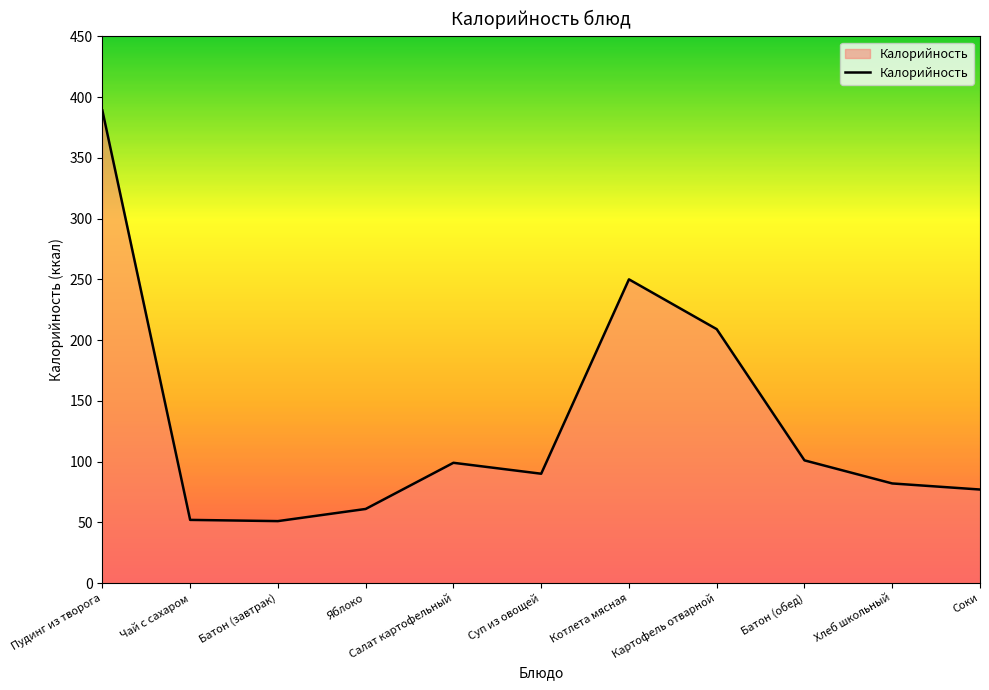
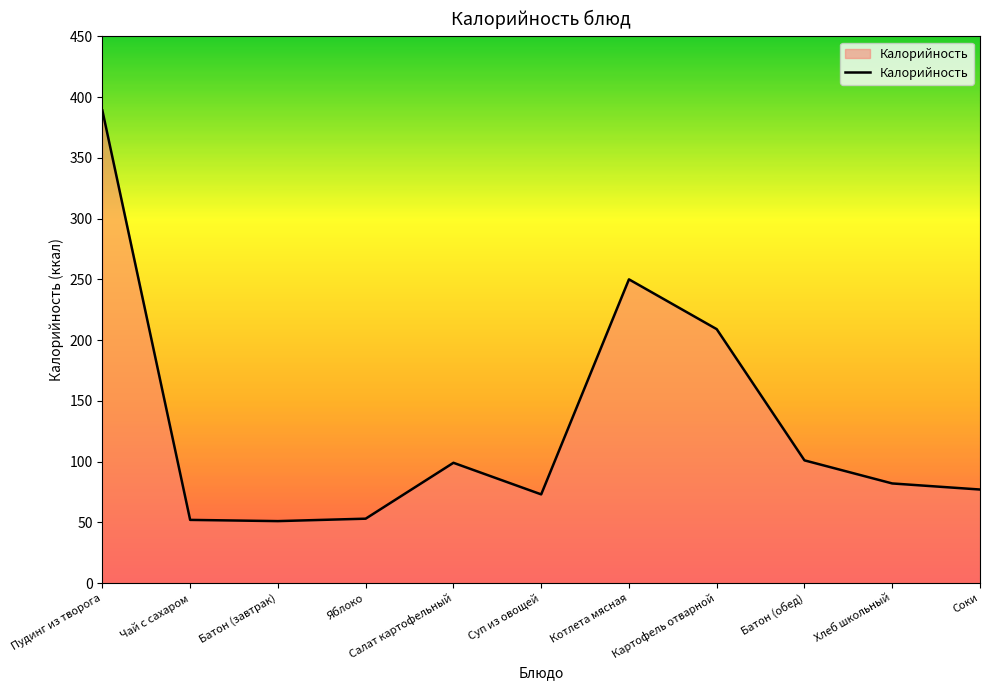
  {
    "Пудинг из творога": 389,
    "Чай с сахаром": 52,
    "Батон (завтрак)": 51,
-   "Яблоко": 61,
+   "Яблоко": 53,
    "Салат картофельный": 99,
-   "Суп из овощей": 90,
+   "Суп из овощей": 73,
    "Котлета мясная": 250,
    "Картофель отварной": 209,
    "Батон (обед)": 101,
    "Хлеб школьный": 82,
    "Соки": 77
  }
